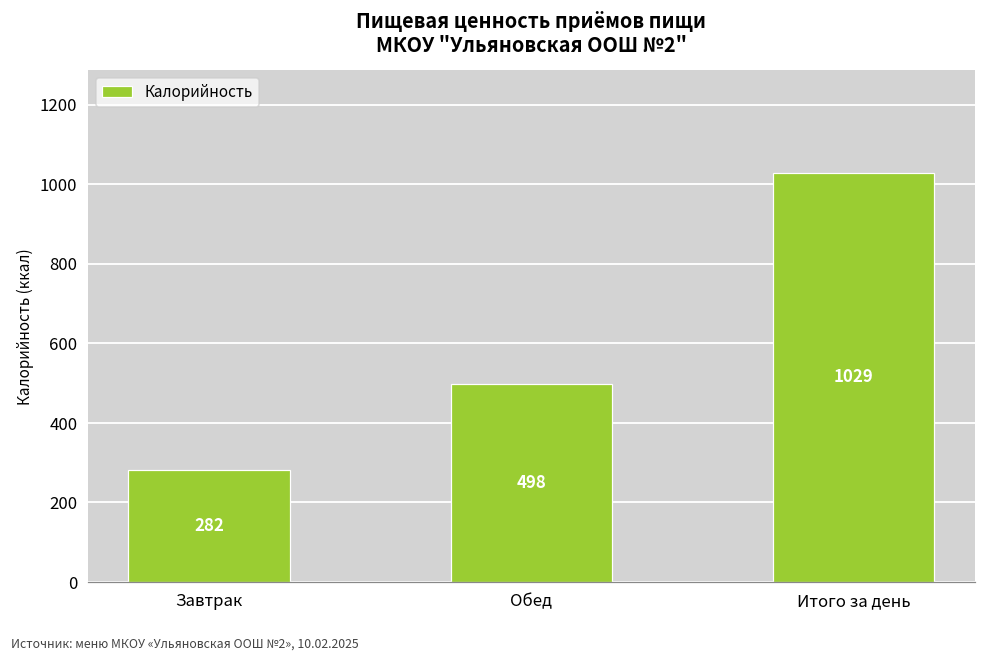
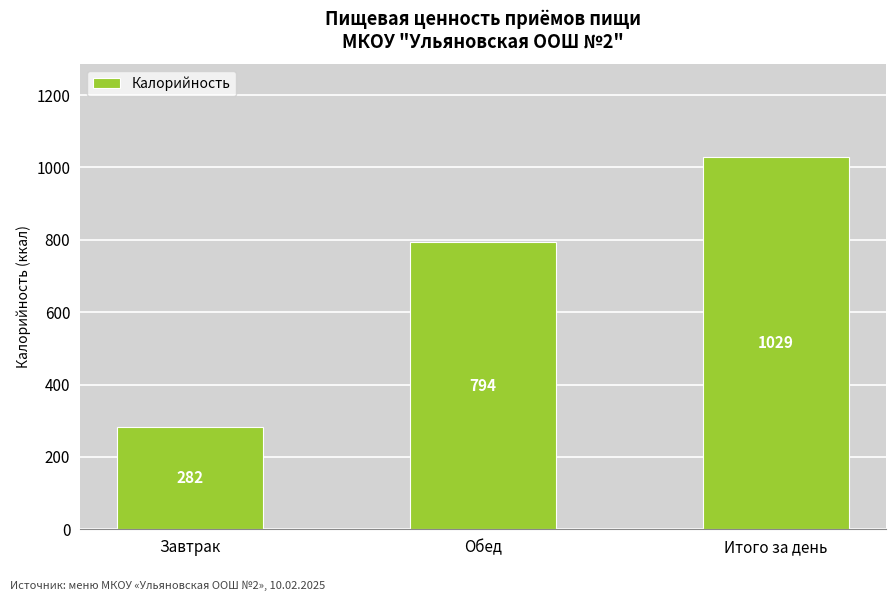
  {
    "Завтрак": 282,
-   "Обед": 498,
+   "Обед": 794,
    "Итого за день": 1029
  }
